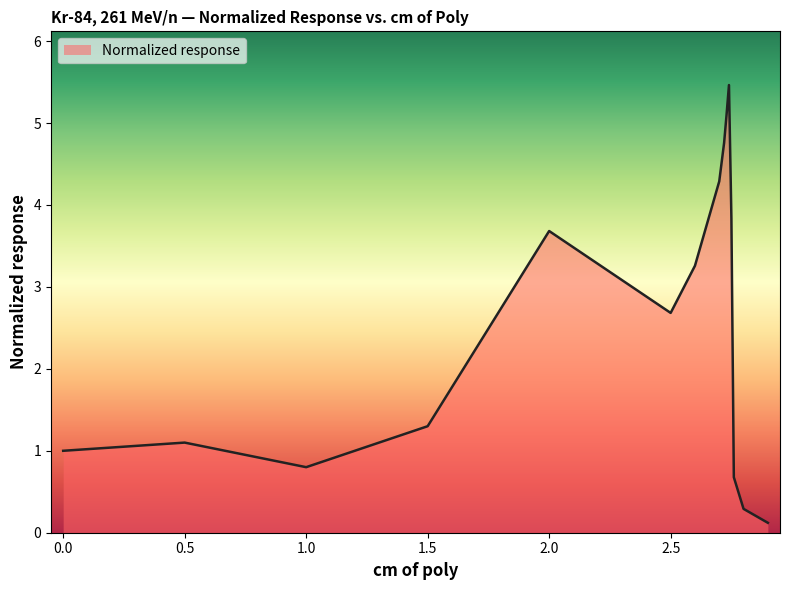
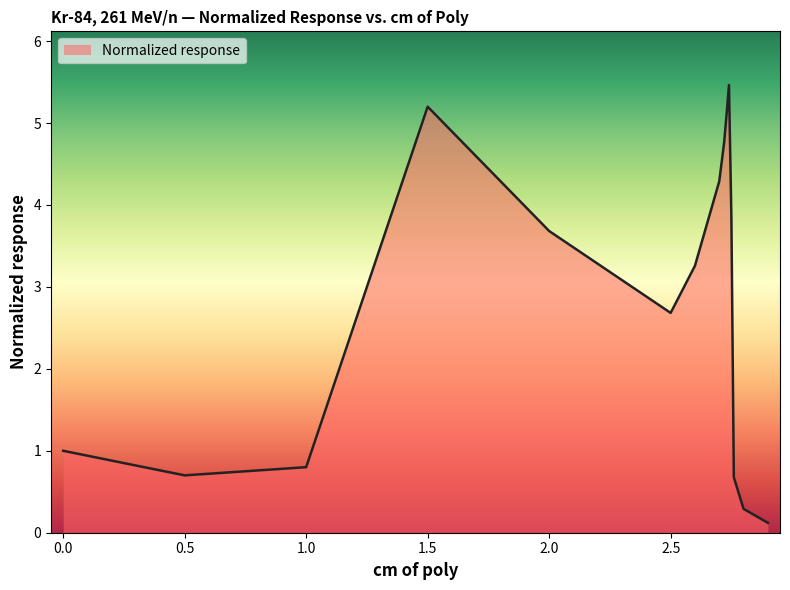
  {
    "0.0": 1.0,
-   "0.5": 1.1,
+   "0.5": 0.7,
    "1.0": 0.8,
-   "1.5": 1.3,
+   "1.5": 5.2,
    "2.0": 3.7,
    "2.5": 2.7
  }
